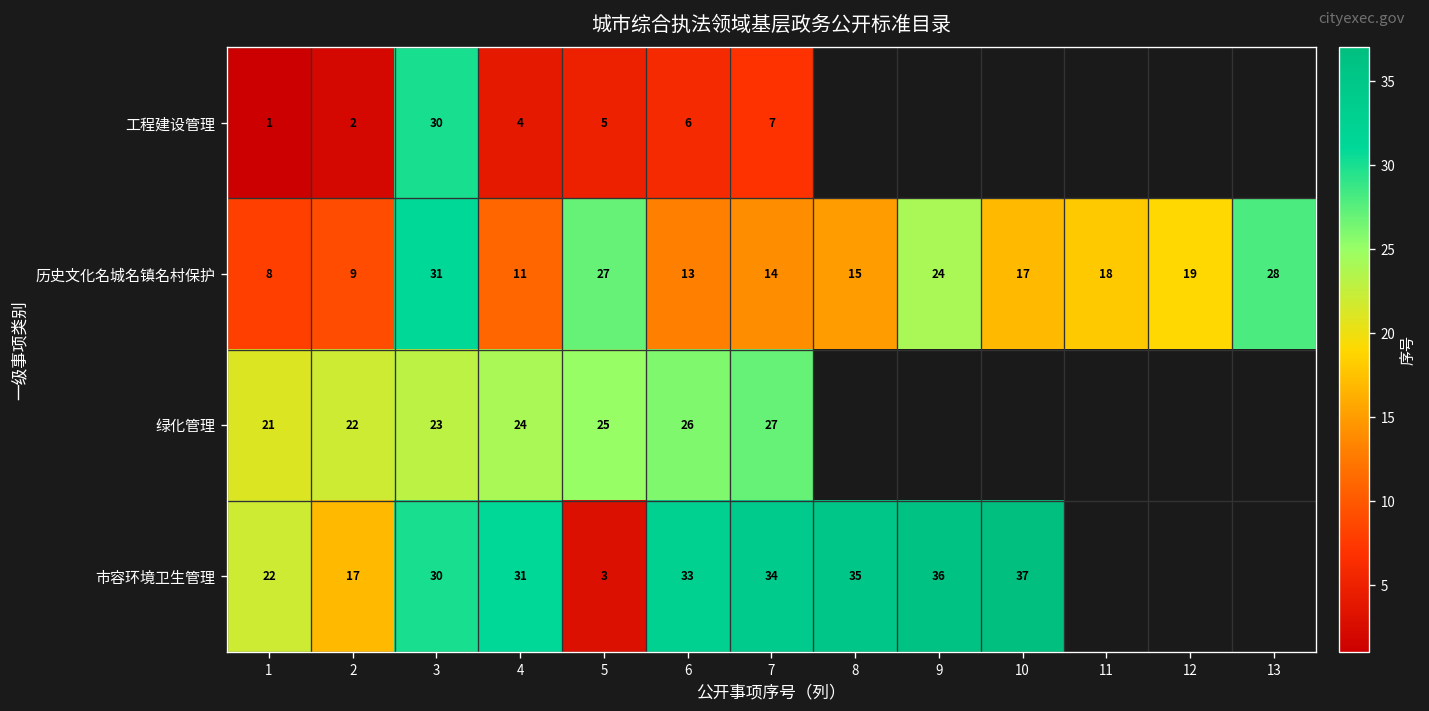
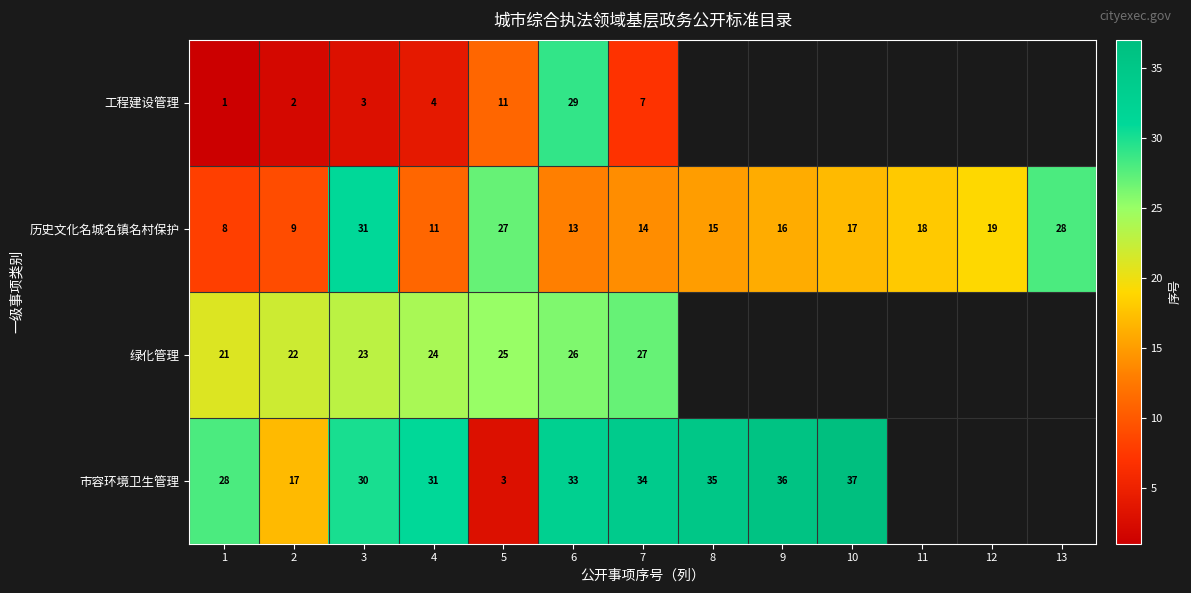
  {
    "工程建设管理": {
      "1": 1,
      "2": 2,
-     "3": 30,
+     "3": 3,
      "4": 4,
-     "5": 5,
-     "6": 6,
+     "5": 11,
+     "6": 29,
      "7": 7
    },
    "历史文化名城名镇名村保护": {
      "1": 8,
      "2": 9,
      "3": 31,
      "4": 11,
      "5": 27,
      "6": 13,
      "7": 14,
      "8": 15,
-     "9": 24,
+     "9": 16,
      "10": 17,
      "11": 18,
      "12": 19,
      "13": 28
    },
    "绿化管理": {
      "1": 21,
      "2": 22,
      "3": 23,
      "4": 24,
      "5": 25,
      "6": 26,
      "7": 27
    },
    "市容环境卫生管理": {
-     "1": 22,
+     "1": 28,
      "2": 17,
      "3": 30,
      "4": 31,
      "5": 3,
      "6": 33,
      "7": 34,
      "8": 35,
      "9": 36,
      "10": 37
    }
  }
